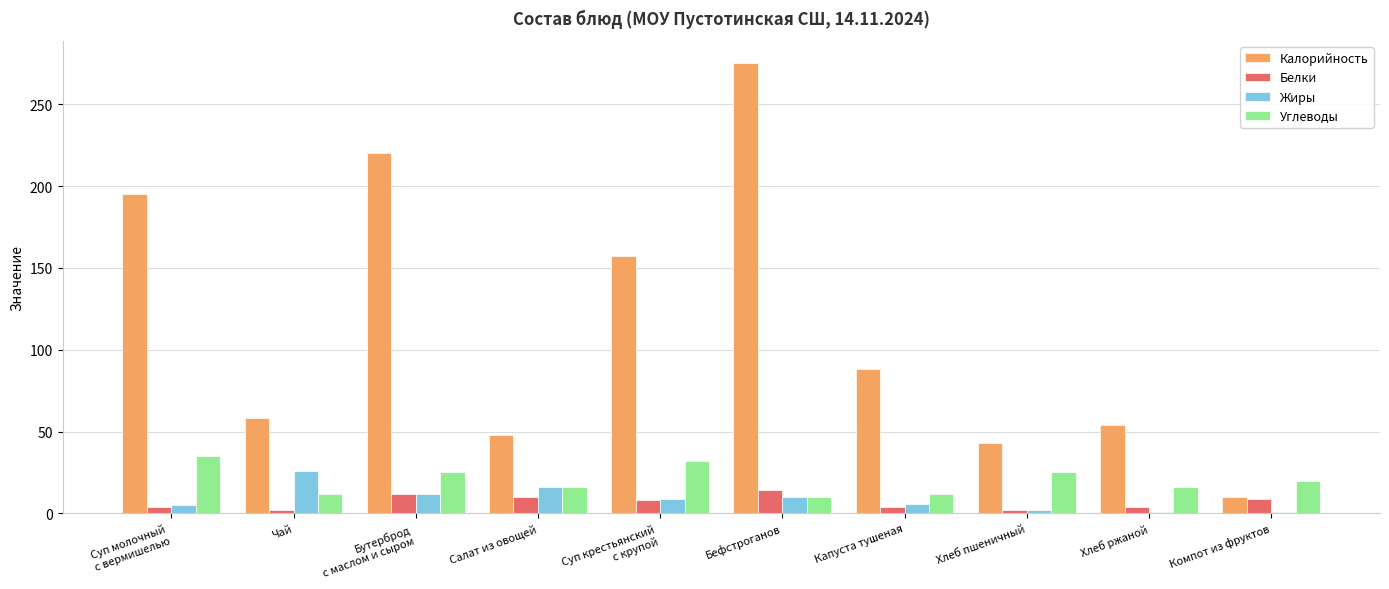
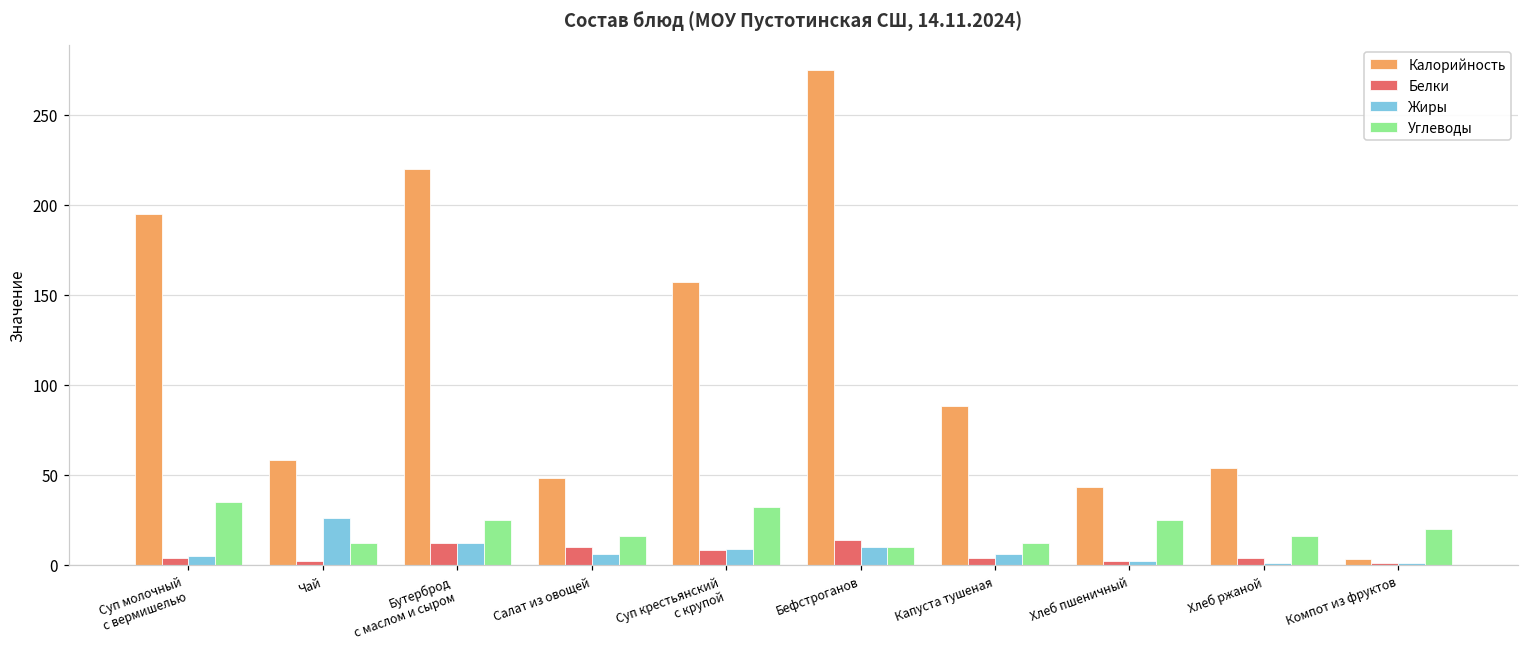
  {
    "Калорийность": {
      "Суп молочный с вермишелью": 195,
      "Чай": 58,
      "Бутерброд с маслом и сыром": 220,
      "Салат из овощей": 48,
      "Суп крестьянский с крупой": 157,
      "Бефстроганов": 275,
      "Капуста тушеная": 88,
      "Хлеб пшеничный": 43,
      "Хлеб ржаной": 54,
-     "Компот из фруктов": 10
+     "Компот из фруктов": 3
    },
    "Белки": {
      "Суп молочный с вермишелью": 4,
      "Чай": 2,
      "Бутерброд с маслом и сыром": 12,
      "Салат из овощей": 10,
      "Суп крестьянский с крупой": 8,
      "Бефстроганов": 14,
      "Капуста тушеная": 4,
      "Хлеб пшеничный": 2,
      "Хлеб ржаной": 4,
-     "Компот из фруктов": 9
+     "Компот из фруктов": 1
    },
    "Жиры": {
      "Суп молочный с вермишелью": 5,
      "Чай": 26,
      "Бутерброд с маслом и сыром": 12,
-     "Салат из овощей": 16,
+     "Салат из овощей": 6,
      "Суп крестьянский с крупой": 9,
      "Бефстроганов": 10,
      "Капуста тушеная": 6,
      "Хлеб пшеничный": 2
    },
    "Углеводы": {
      "Суп молочный с вермишелью": 35,
      "Чай": 12,
      "Бутерброд с маслом и сыром": 25,
      "Салат из овощей": 16,
      "Суп крестьянский с крупой": 32,
      "Бефстроганов": 10,
      "Капуста тушеная": 12,
      "Хлеб пшеничный": 25,
      "Хлеб ржаной": 16,
      "Компот из фруктов": 20
    }
  }
